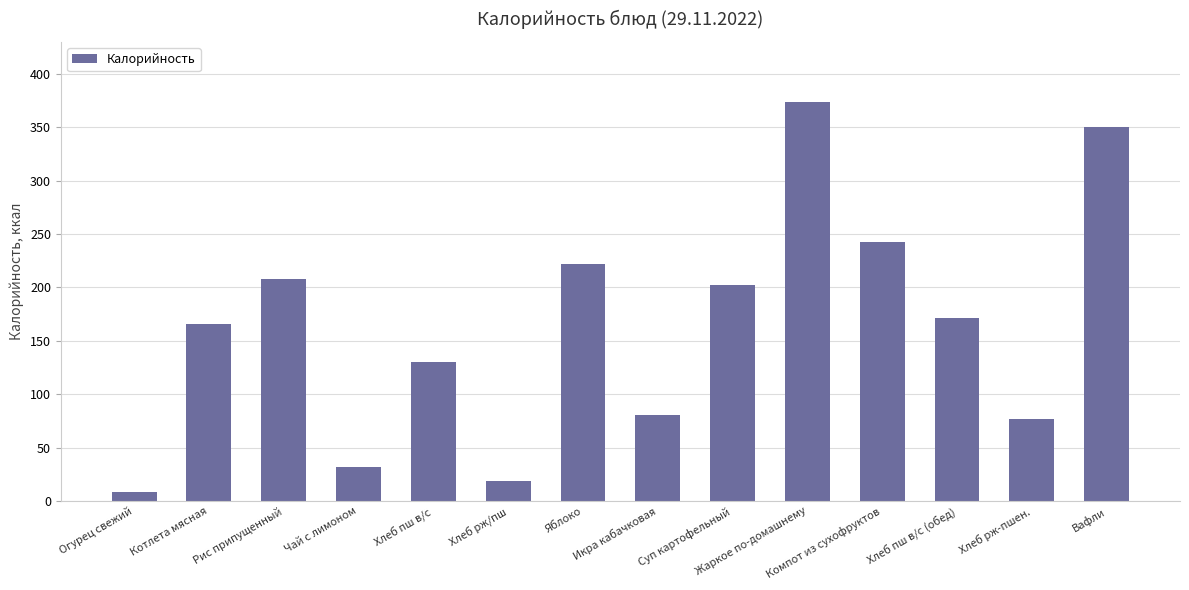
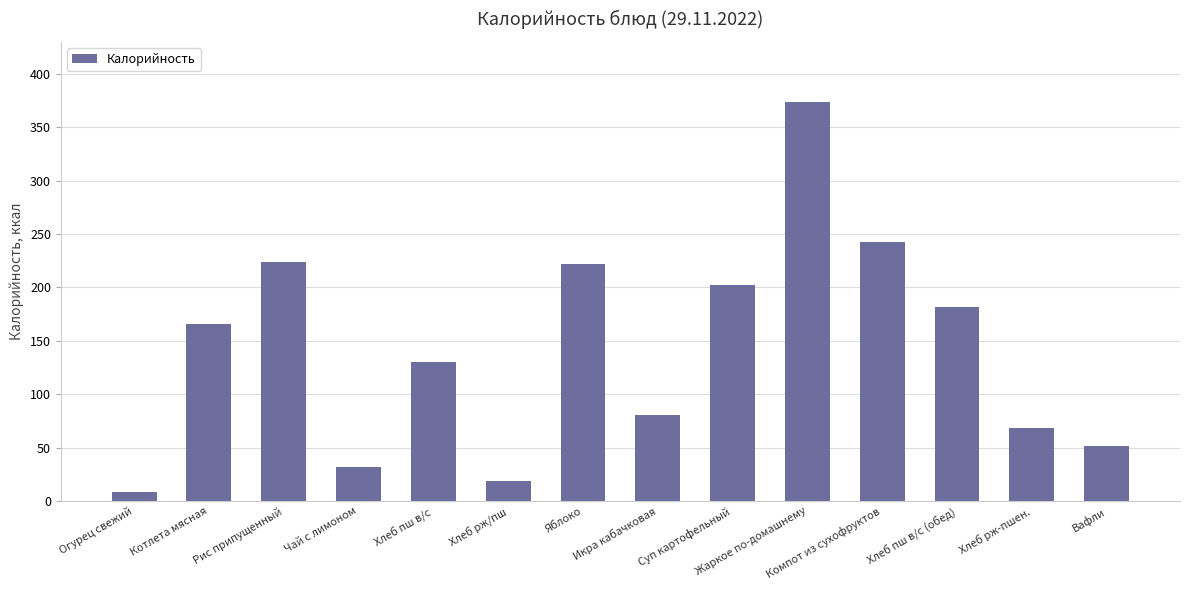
  {
    "Огурец свежий": 8,
    "Котлета мясная": 165,
-   "Рис припущенный": 208,
+   "Рис припущенный": 224,
    "Чай с лимоном": 31,
    "Хлеб пш в/с": 130,
    "Хлеб рж/пш": 19,
    "Яблоко": 222,
    "Икра кабачковая": 81,
    "Суп картофельный": 202,
    "Жаркое по-домашнему": 373,
    "Компот из сухофруктов": 243,
-   "Хлеб пш в/с (обед)": 171,
-   "Хлеб рж-пшен.": 76,
-   "Вафли": 350
+   "Хлеб пш в/с (обед)": 182,
+   "Хлеб рж-пшен.": 69,
+   "Вафли": 51
  }
